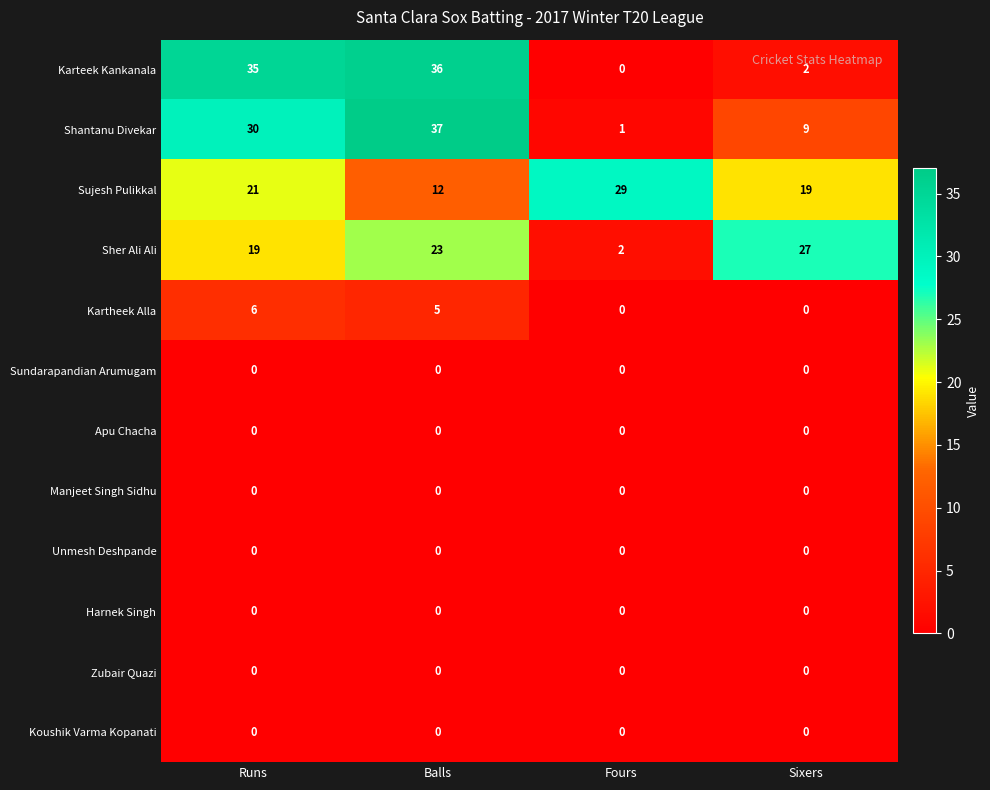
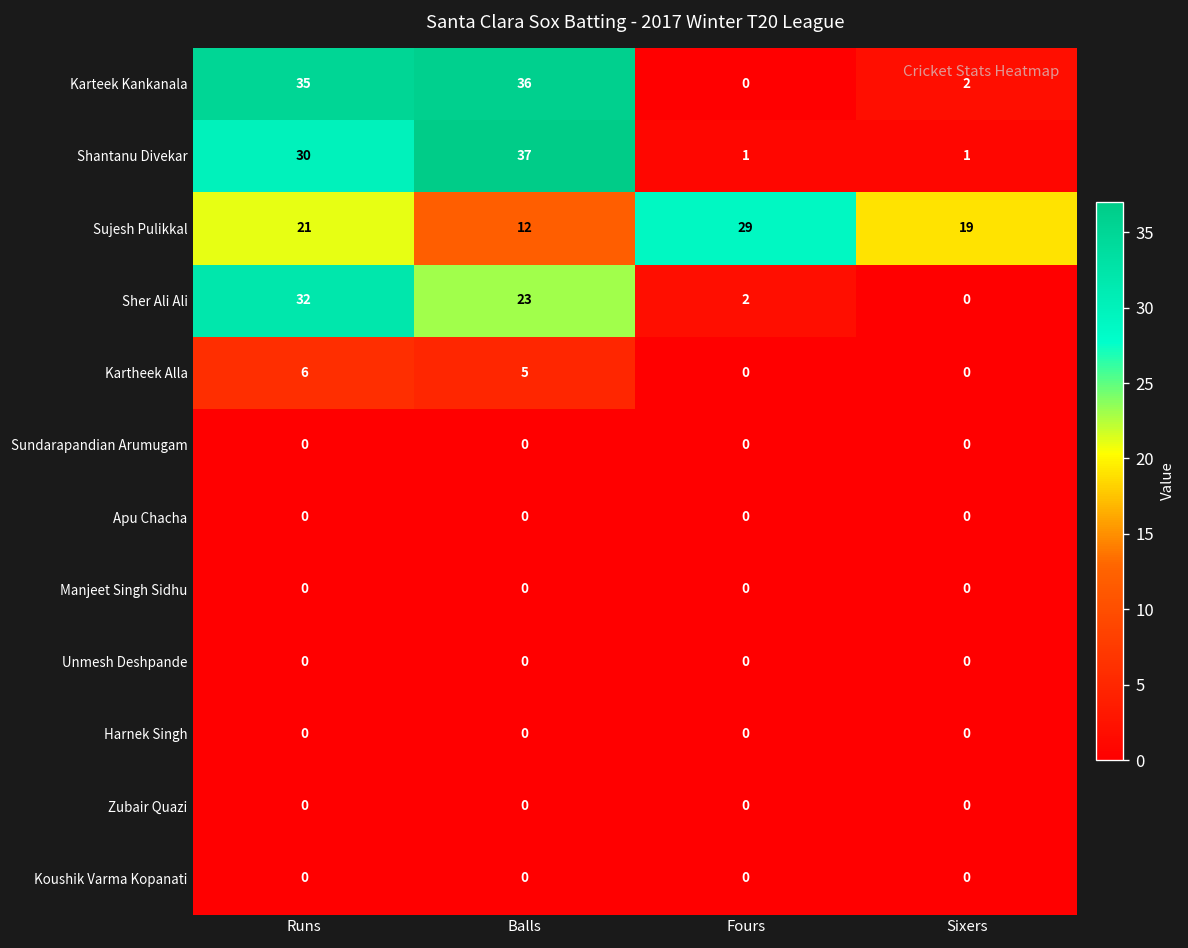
  {
    "Karteek Kankanala": {
      "Runs": 35,
      "Balls": 36,
      "Fours": 0
    },
    "Shantanu Divekar": {
      "Runs": 30,
      "Balls": 37,
      "Fours": 1,
-     "Sixers": 9
+     "Sixers": 1
    },
    "Sujesh Pulikkal": {
      "Runs": 21,
      "Balls": 12,
      "Fours": 29,
      "Sixers": 19
    },
    "Sher Ali Ali": {
-     "Runs": 19,
+     "Runs": 32,
      "Balls": 23,
      "Fours": 2,
-     "Sixers": 27
+     "Sixers": 0
    },
    "Kartheek Alla": {
      "Runs": 6,
      "Balls": 5,
      "Fours": 0,
      "Sixers": 0
    },
    "Sundarapandian Arumugam": {
      "Runs": 0,
      "Balls": 0,
      "Fours": 0,
      "Sixers": 0
    },
    "Apu Chacha": {
      "Runs": 0,
      "Balls": 0,
      "Fours": 0,
      "Sixers": 0
    },
    "Manjeet Singh Sidhu": {
      "Runs": 0,
      "Balls": 0,
      "Fours": 0,
      "Sixers": 0
    },
    "Unmesh Deshpande": {
      "Runs": 0,
      "Balls": 0,
      "Fours": 0,
      "Sixers": 0
    },
    "Harnek Singh": {
      "Runs": 0,
      "Balls": 0,
      "Fours": 0,
      "Sixers": 0
    },
    "Zubair Quazi": {
      "Runs": 0,
      "Balls": 0,
      "Fours": 0,
      "Sixers": 0
    },
    "Koushik Varma Kopanati": {
      "Runs": 0,
      "Balls": 0,
      "Fours": 0,
      "Sixers": 0
    }
  }
